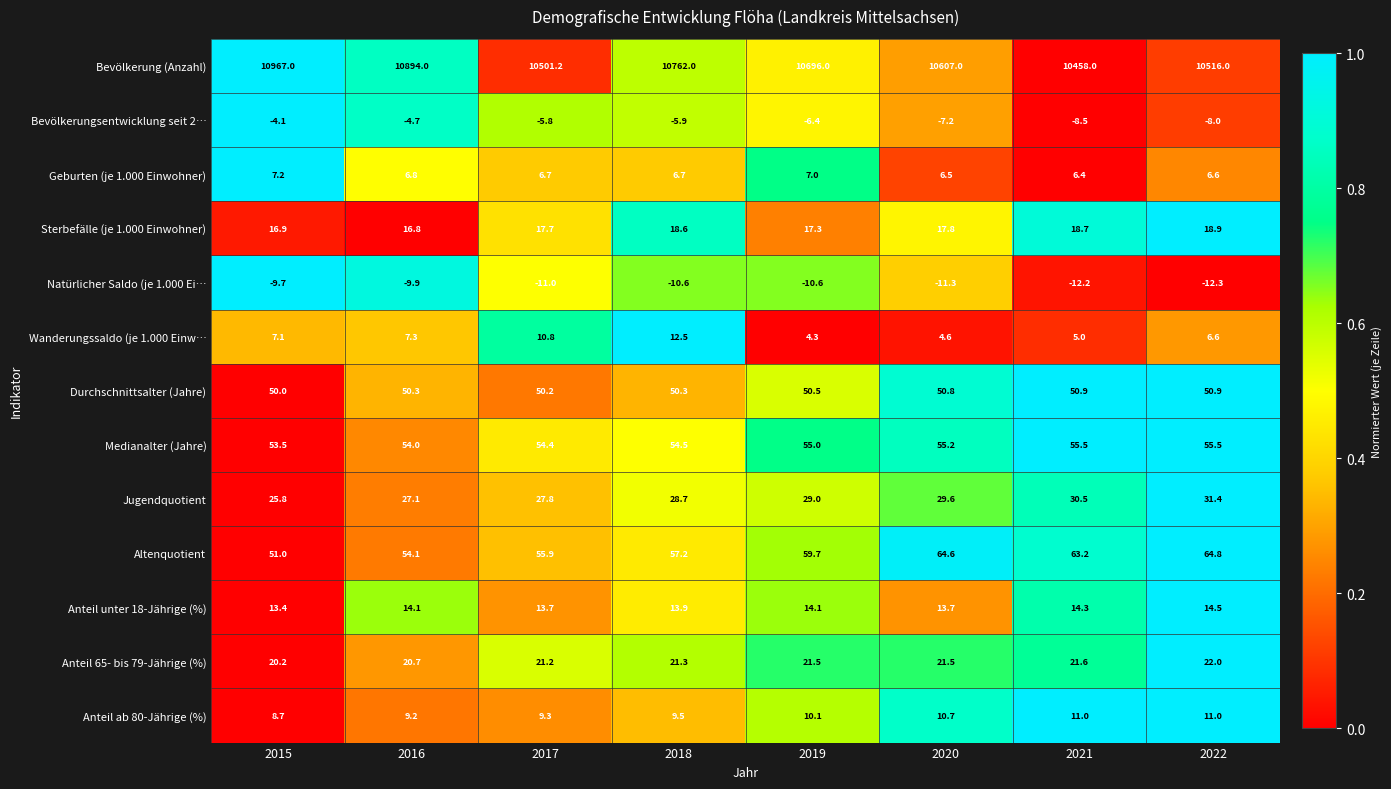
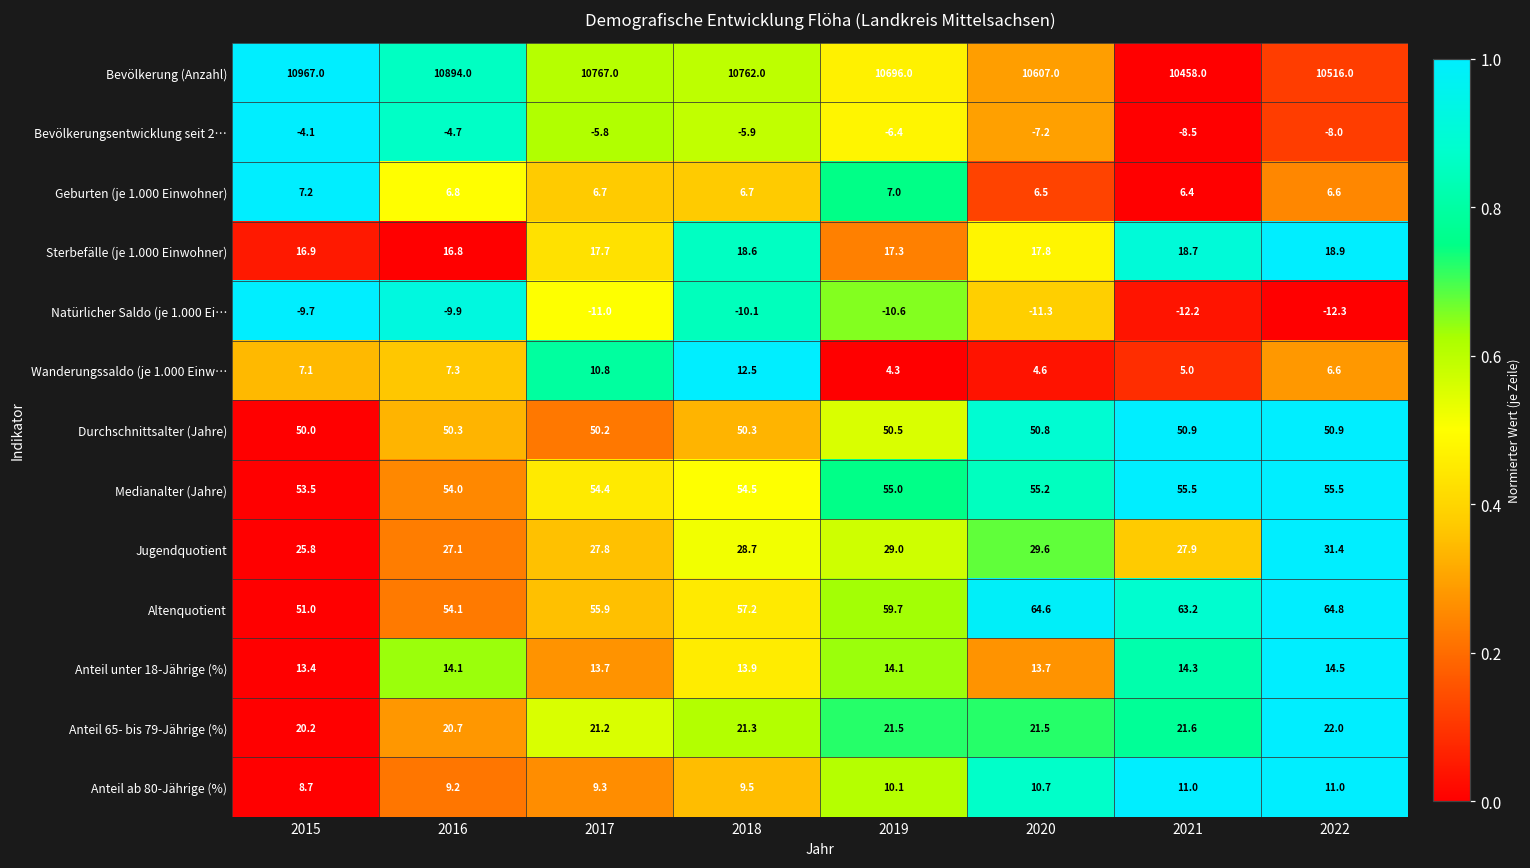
  {
    "Bevölkerung (Anzahl)": {
      "2015": 10967.0,
      "2016": 10894.0,
-     "2017": 10501.2,
+     "2017": 10767.0,
      "2018": 10762.0,
      "2019": 10696.0,
      "2020": 10607.0,
      "2021": 10458.0,
      "2022": 10516.0
    },
    "Bevölkerungsentwicklung seit 2…": {
      "2015": -4.1,
      "2016": -4.7,
      "2017": -5.8,
      "2018": -5.9,
      "2019": -6.4,
      "2020": -7.2,
      "2021": -8.5,
      "2022": -8.0
    },
    "Geburten (je 1.000 Einwohner)": {
      "2015": 7.2,
      "2016": 6.8,
      "2017": 6.7,
      "2018": 6.7,
      "2019": 7.0,
      "2020": 6.5,
      "2021": 6.4,
      "2022": 6.6
    },
    "Sterbefälle (je 1.000 Einwohner)": {
      "2015": 16.9,
      "2016": 16.8,
      "2017": 17.7,
      "2018": 18.6,
      "2019": 17.3,
      "2020": 17.8,
      "2021": 18.7,
      "2022": 18.9
    },
    "Natürlicher Saldo (je 1.000 Ei…": {
      "2015": -9.7,
      "2016": -9.9,
      "2017": -11.0,
-     "2018": -10.6,
+     "2018": -10.1,
      "2019": -10.6,
      "2020": -11.3,
      "2021": -12.2,
      "2022": -12.3
    },
    "Wanderungssaldo (je 1.000 Einw…": {
      "2015": 7.1,
      "2016": 7.3,
      "2017": 10.8,
      "2018": 12.5,
      "2019": 4.3,
      "2020": 4.6,
      "2021": 5.0,
      "2022": 6.6
    },
    "Durchschnittsalter (Jahre)": {
      "2015": 50.0,
      "2016": 50.3,
      "2017": 50.2,
      "2018": 50.3,
      "2019": 50.5,
      "2020": 50.8,
      "2021": 50.9,
      "2022": 50.9
    },
    "Medianalter (Jahre)": {
      "2015": 53.5,
      "2016": 54.0,
      "2017": 54.4,
      "2018": 54.5,
      "2019": 55.0,
      "2020": 55.2,
      "2021": 55.5,
      "2022": 55.5
    },
    "Jugendquotient": {
      "2015": 25.8,
      "2016": 27.1,
      "2017": 27.8,
      "2018": 28.7,
      "2019": 29.0,
      "2020": 29.6,
-     "2021": 30.5,
+     "2021": 27.9,
      "2022": 31.4
    },
    "Altenquotient": {
      "2015": 51.0,
      "2016": 54.1,
      "2017": 55.9,
      "2018": 57.2,
      "2019": 59.7,
      "2020": 64.6,
      "2021": 63.2,
      "2022": 64.8
    },
    "Anteil unter 18-Jährige (%)": {
      "2015": 13.4,
      "2016": 14.1,
      "2017": 13.7,
      "2018": 13.9,
      "2019": 14.1,
      "2020": 13.7,
      "2021": 14.3,
      "2022": 14.5
    },
    "Anteil 65- bis 79-Jährige (%)": {
      "2015": 20.2,
      "2016": 20.7,
      "2017": 21.2,
      "2018": 21.3,
      "2019": 21.5,
      "2020": 21.5,
      "2021": 21.6,
      "2022": 22.0
    },
    "Anteil ab 80-Jährige (%)": {
      "2015": 8.7,
      "2016": 9.2,
      "2017": 9.3,
      "2018": 9.5,
      "2019": 10.1,
      "2020": 10.7,
      "2021": 11.0,
      "2022": 11.0
    }
  }
